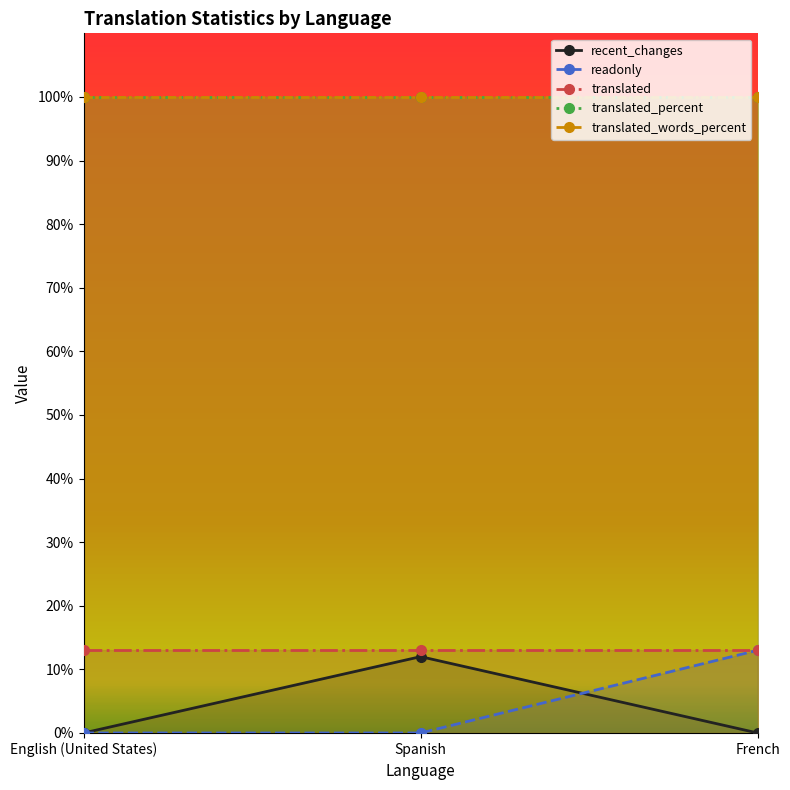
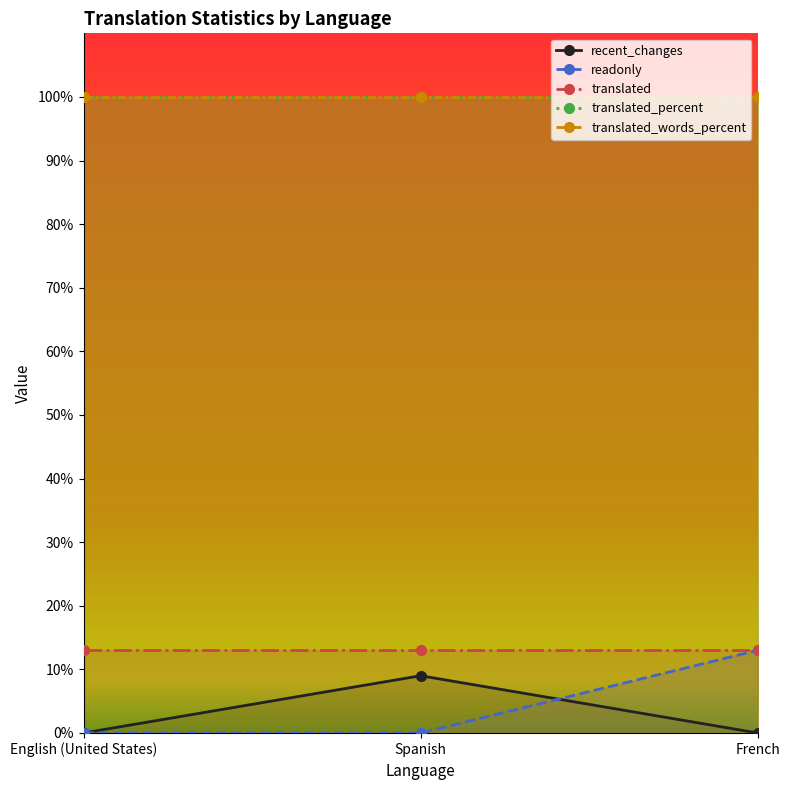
  {
    "recent_changes": {
-     "Spanish": "12%",
+     "Spanish": "9%",
      "French": "0%"
    },
    "readonly": {
      "Spanish": "0%"
    },
    "translated": {
      "English (United States)": "13%",
      "Spanish": "13%"
    },
    "translated_words_percent": {
      "English (United States)": "100%",
      "Spanish": "100%",
      "French": "100%"
    }
  }
